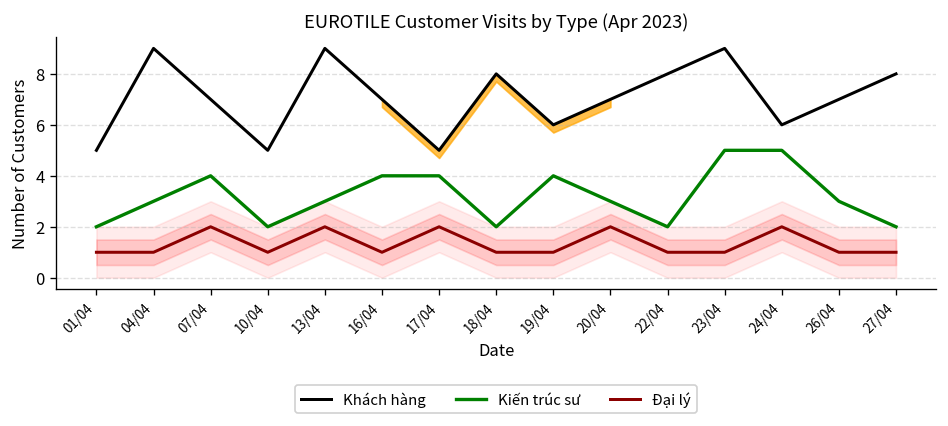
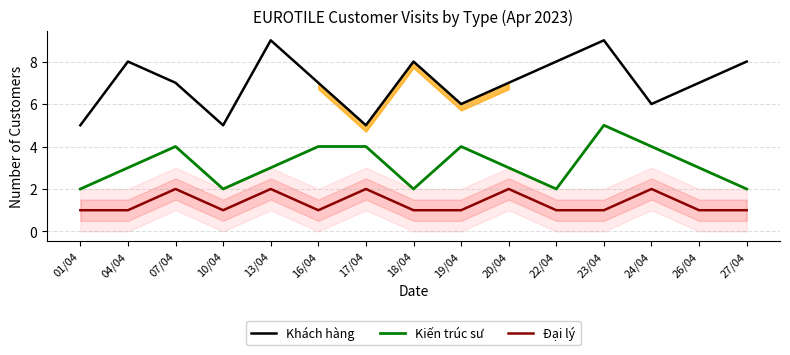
  {
    "Khách hàng": {
      "01/04": 5,
-     "04/04": 9,
+     "04/04": 8,
      "07/04": 7,
      "10/04": 5,
      "13/04": 9,
      "22/04": 8,
      "23/04": 9,
      "24/04": 6,
      "26/04": 7,
      "27/04": 8
    },
    "Kiến trúc sư": {
      "04/04": 3,
      "07/04": 4,
      "16/04": 4,
      "17/04": 4,
      "19/04": 4,
      "23/04": 5,
-     "24/04": 5,
+     "24/04": 4,
      "26/04": 3
    },
    "Đại lý": {
      "01/04": 1,
      "04/04": 1,
      "07/04": 2,
      "10/04": 1,
      "13/04": 2,
      "16/04": 1,
      "17/04": 2,
      "18/04": 1,
      "19/04": 1,
      "20/04": 2,
      "22/04": 1,
      "23/04": 1,
      "24/04": 2,
      "26/04": 1,
      "27/04": 1
    }
  }
